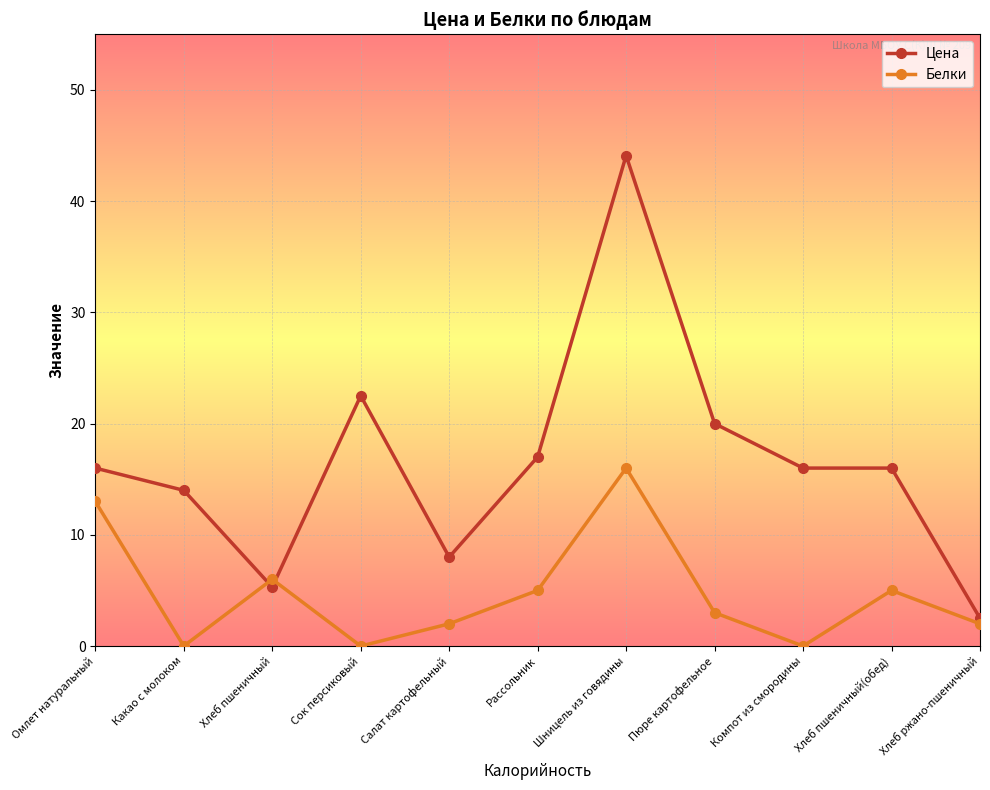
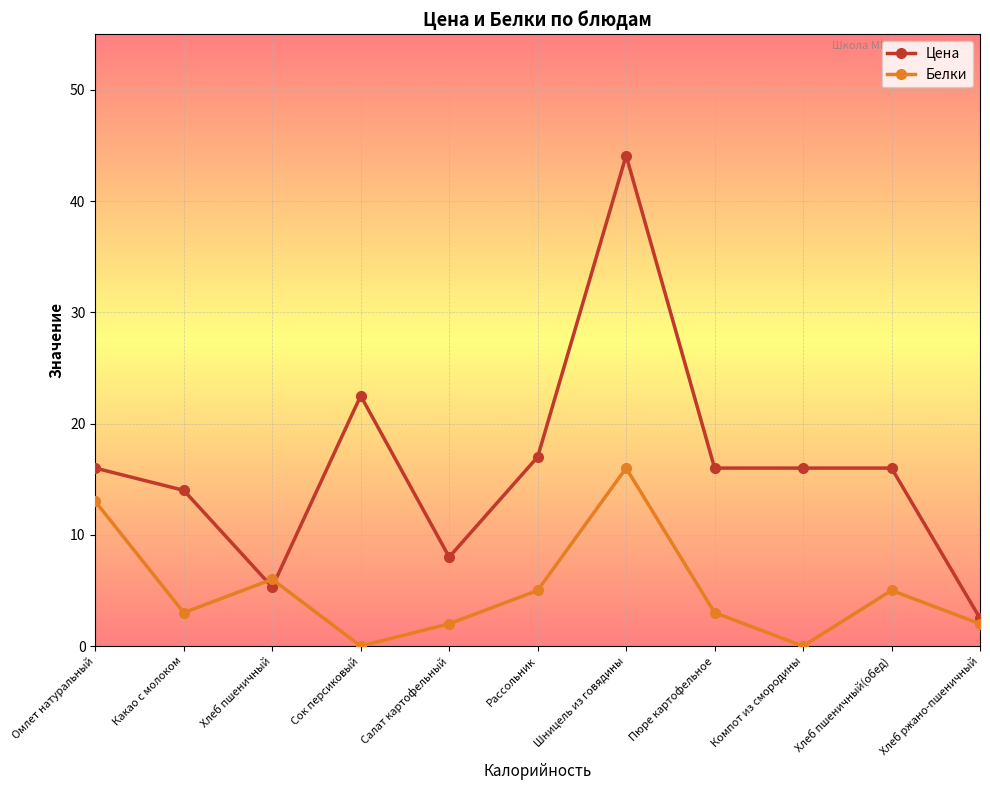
  {
    "Цена": {
      "Омлет натуральный": 16,
      "Какао с молоком": 14,
      "Хлеб пшеничный": 5.3,
      "Сок персиковый": 22.5,
      "Салат картофельный": 8,
      "Рассольник": 17,
      "Шницель из говядины": 44,
-     "Пюре картофельное": 20,
+     "Пюре картофельное": 16,
      "Компот из смородины": 16,
      "Хлеб пшеничный(обед)": 16,
      "Хлеб ржано-пшеничный": 2.5
    },
    "Белки": {
      "Омлет натуральный": 13,
-     "Какао с молоком": 0,
+     "Какао с молоком": 3,
      "Хлеб пшеничный": 6,
      "Сок персиковый": 0,
      "Салат картофельный": 2,
      "Рассольник": 5,
      "Шницель из говядины": 16,
      "Пюре картофельное": 3,
      "Компот из смородины": 0,
      "Хлеб пшеничный(обед)": 5,
      "Хлеб ржано-пшеничный": 2
    }
  }
